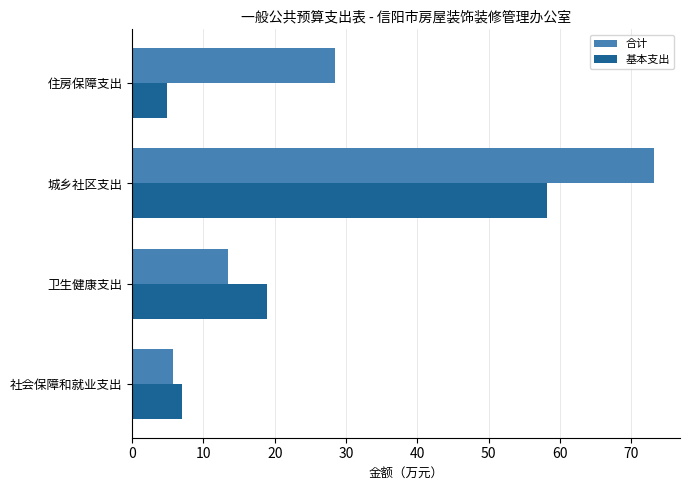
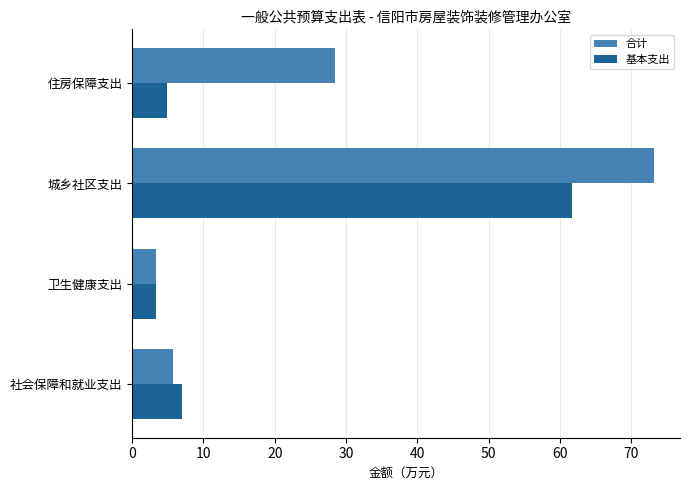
  {
    "合计": {
      "住房保障支出": 28,
      "城乡社区支出": 73,
-     "卫生健康支出": 13,
+     "卫生健康支出": 3,
      "社会保障和就业支出": 6
    },
    "基本支出": {
      "住房保障支出": 5,
-     "城乡社区支出": 58,
-     "卫生健康支出": 19,
+     "城乡社区支出": 62,
+     "卫生健康支出": 3,
      "社会保障和就业支出": 7
    }
  }
